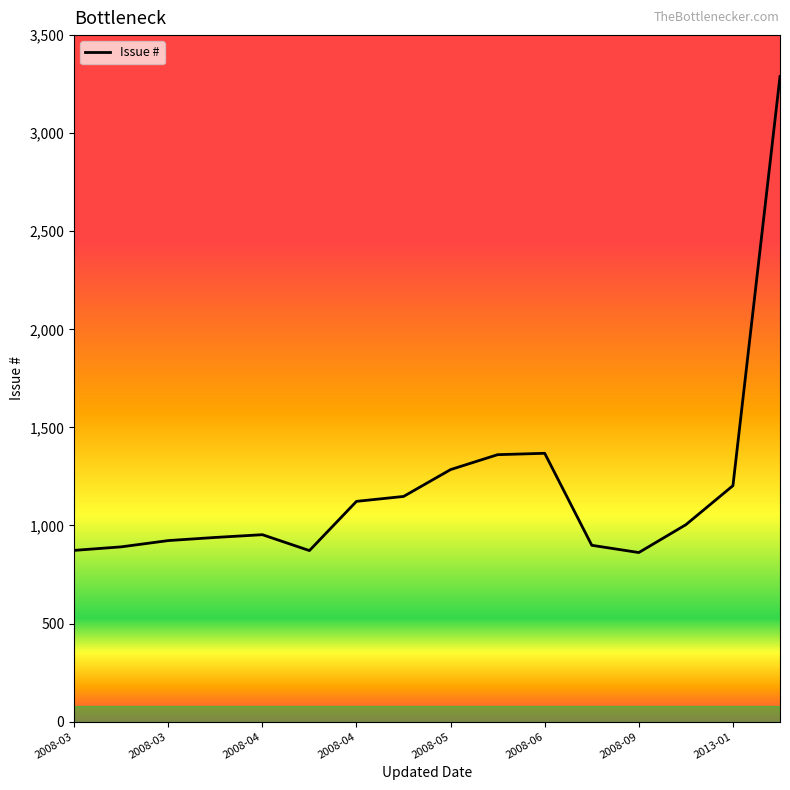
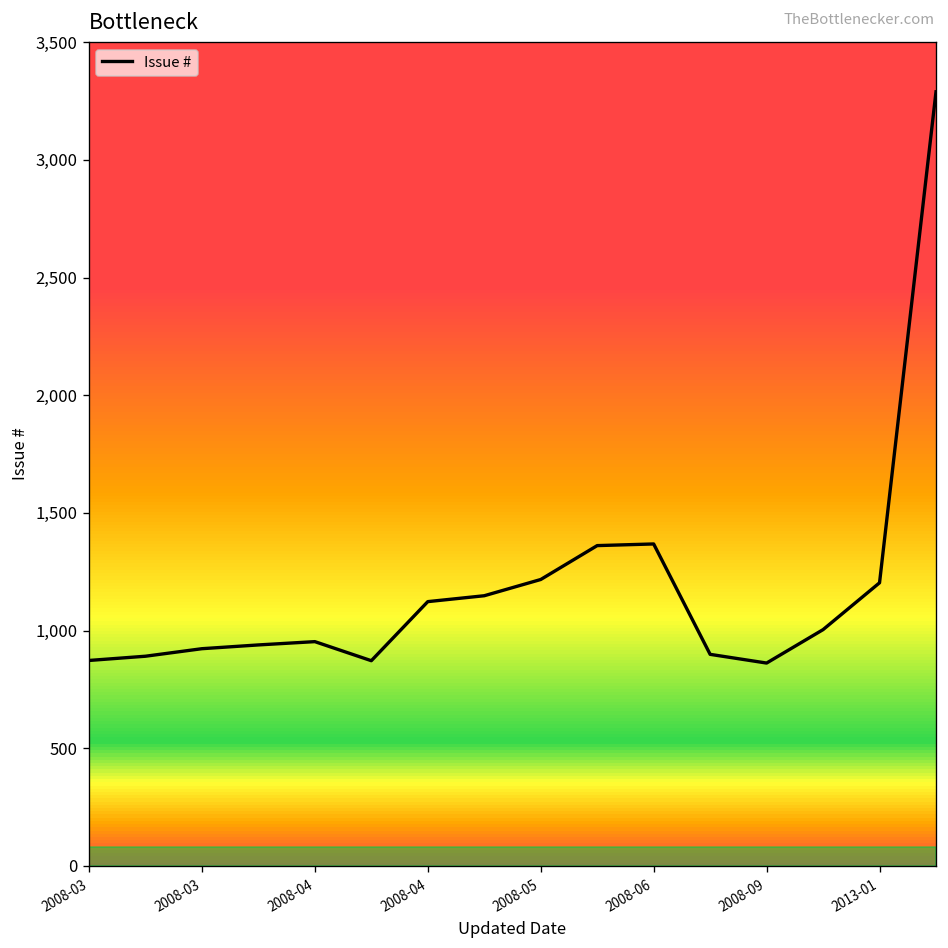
  {
-   "2008-05": "1,290",
+   "2008-05": "1,220",
    "2008-06": "1,370",
    "2008-09": "860",
    "2013-01": "1,200"
  }
